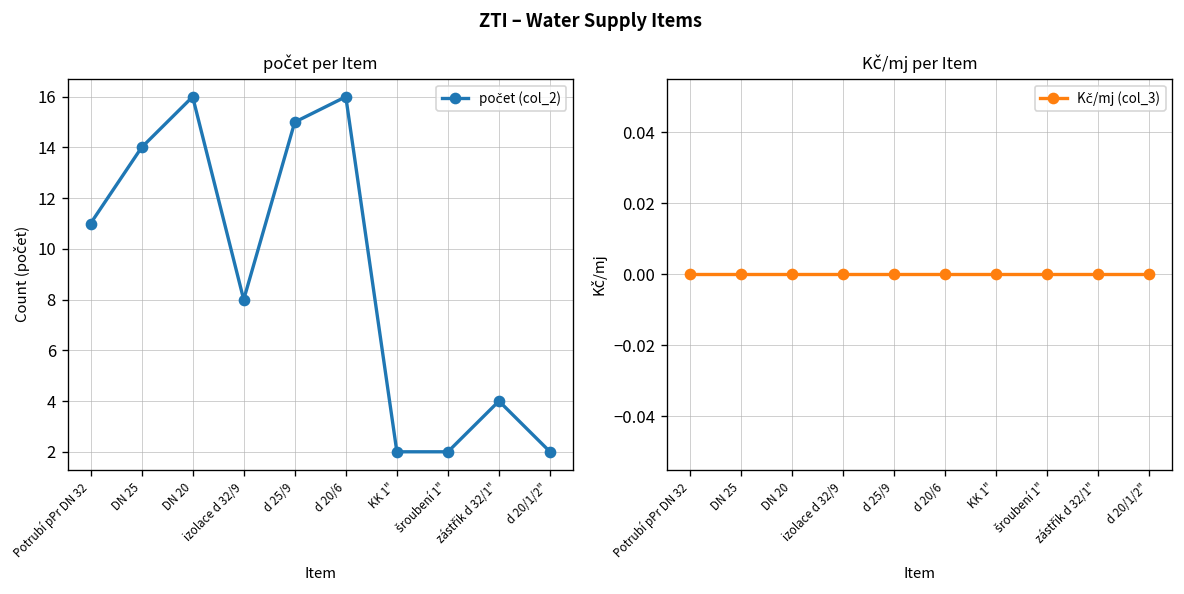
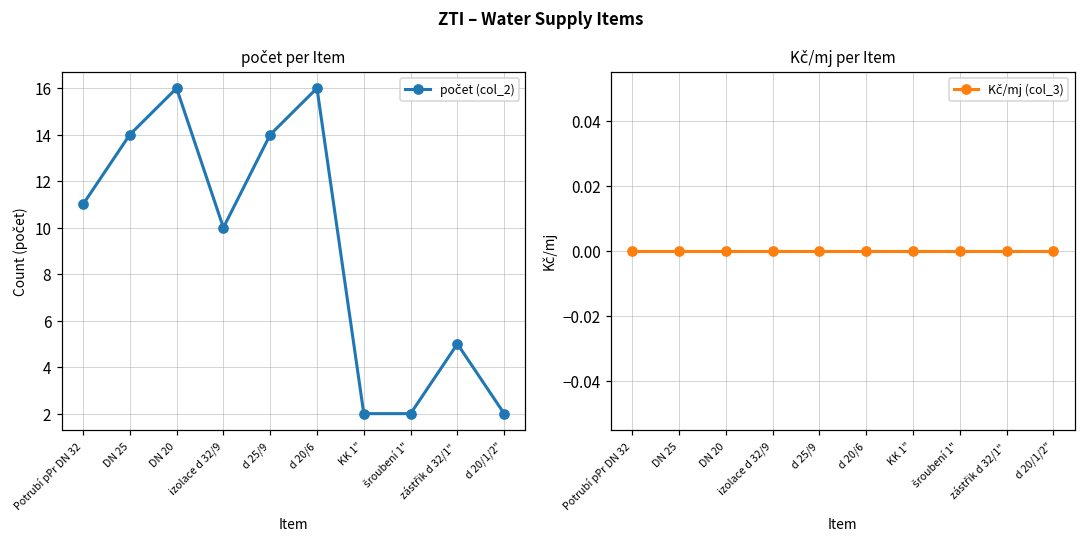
  {
    "počet per Item": {
      "Potrubí pPr DN 32": 11,
      "DN 25": 14,
      "DN 20": 16,
-     "izolace d 32/9": 8,
-     "d 25/9": 15,
+     "izolace d 32/9": 10,
+     "d 25/9": 14,
      "d 20/6": 16,
      "KK 1\"": 2,
      "šroubení 1\"": 2,
-     "zástřik d 32/1\"": 4,
+     "zástřik d 32/1\"": 5,
      "d 20/1/2\"": 2
    },
    "Kč/mj per Item": {
      "Potrubí pPr DN 32": 0.000,
      "DN 25": 0.000,
      "DN 20": 0.000,
      "izolace d 32/9": 0.000,
      "d 25/9": 0.000,
      "d 20/6": 0.000,
      "KK 1\"": 0.000,
      "šroubení 1\"": 0.000,
      "zástřik d 32/1\"": 0.000,
      "d 20/1/2\"": 0.000
    }
  }
